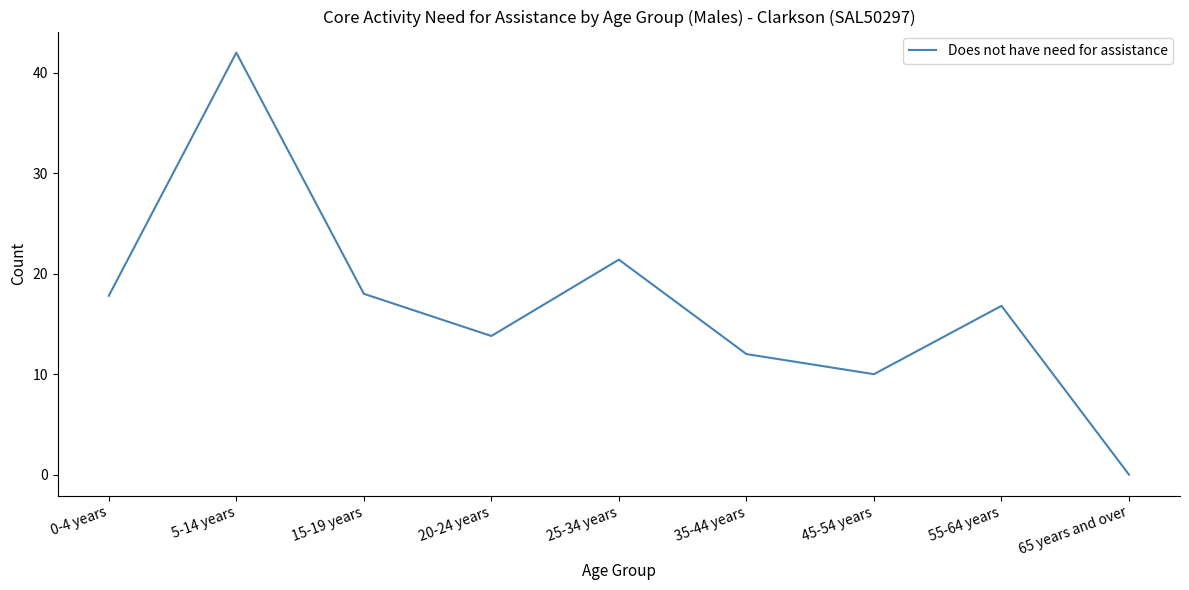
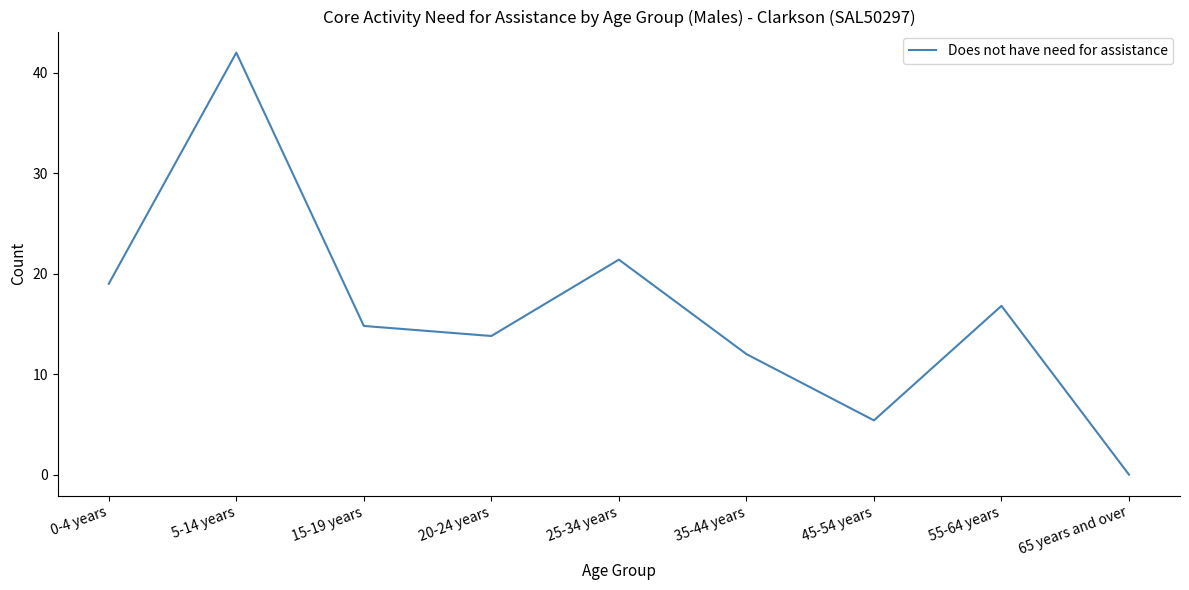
  {
-   "0-4 years": 17.8,
+   "0-4 years": 19.0,
    "5-14 years": 42.0,
-   "15-19 years": 18.0,
+   "15-19 years": 14.8,
    "20-24 years": 13.8,
    "25-34 years": 21.4,
    "35-44 years": 12.0,
-   "45-54 years": 10.0,
+   "45-54 years": 5.4,
    "55-64 years": 16.8,
    "65 years and over": 0.0
  }
